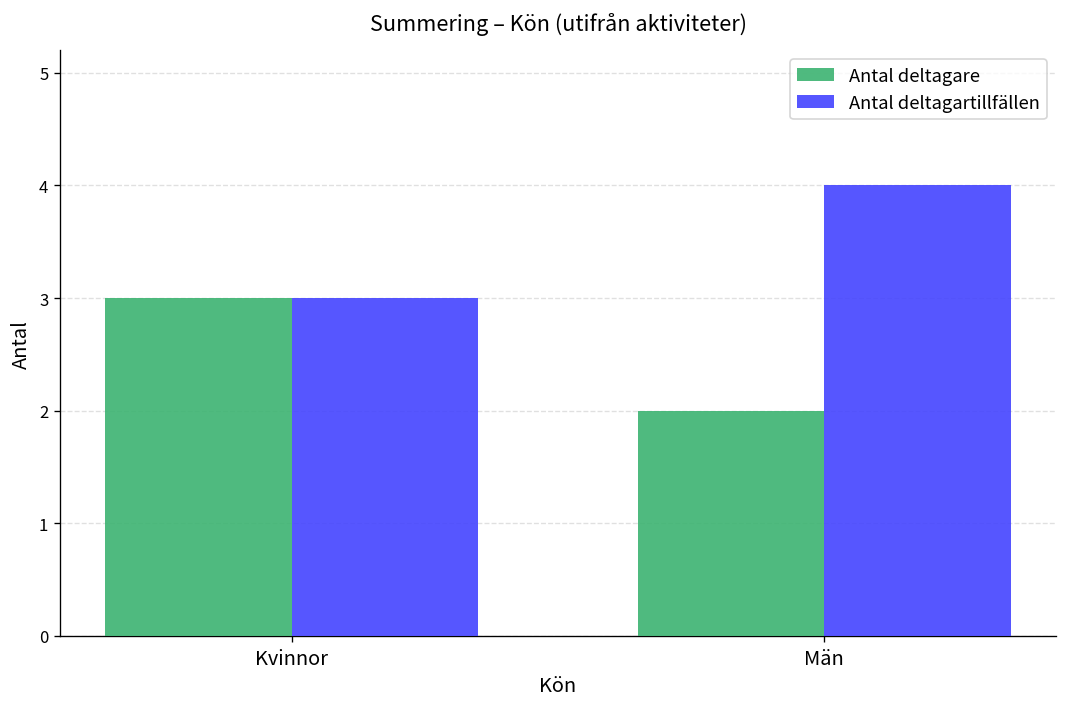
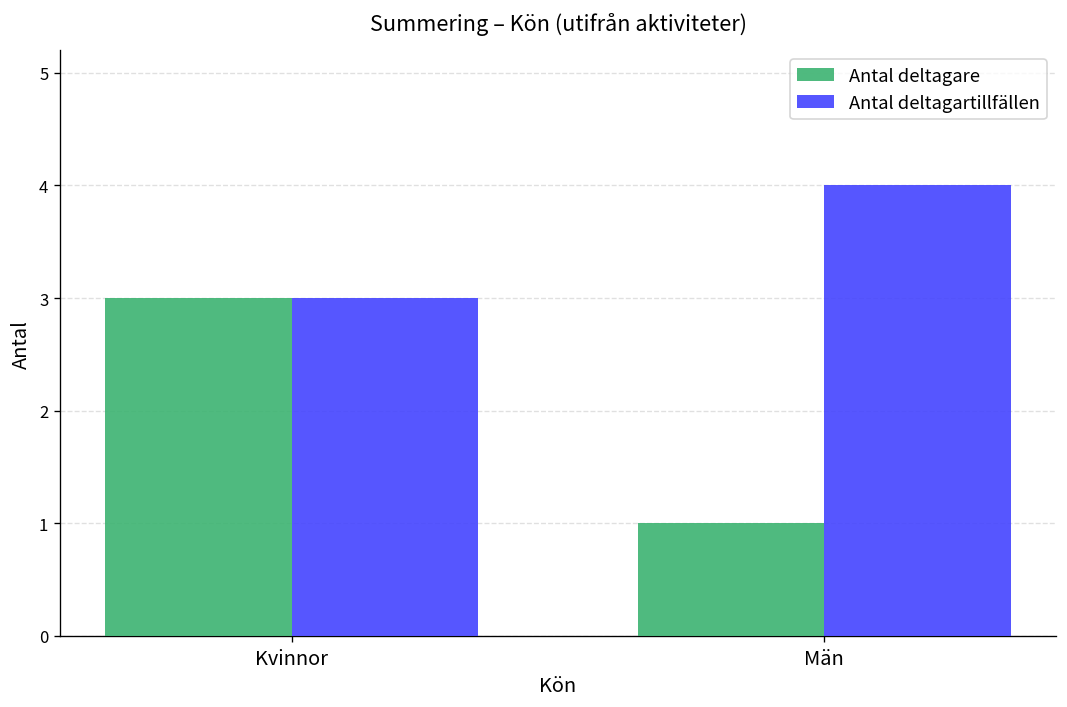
  {
    "Antal deltagare": {
      "Kvinnor": 3,
-     "Män": 2
+     "Män": 1
    },
    "Antal deltagartillfällen": {
      "Kvinnor": 3,
      "Män": 4
    }
  }
